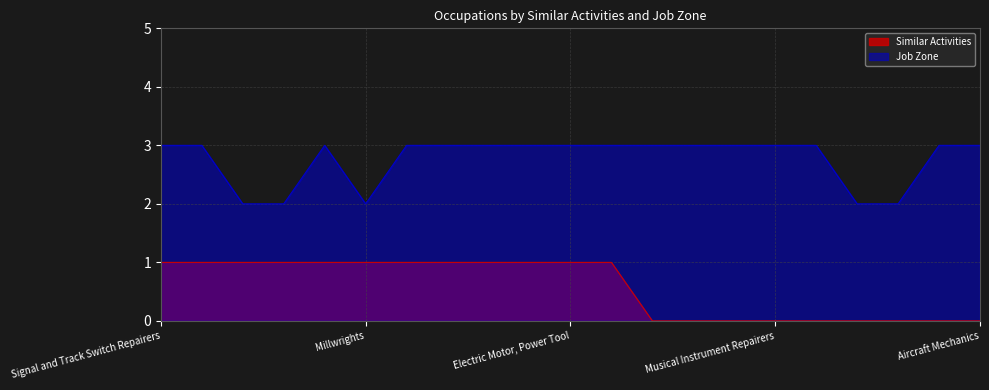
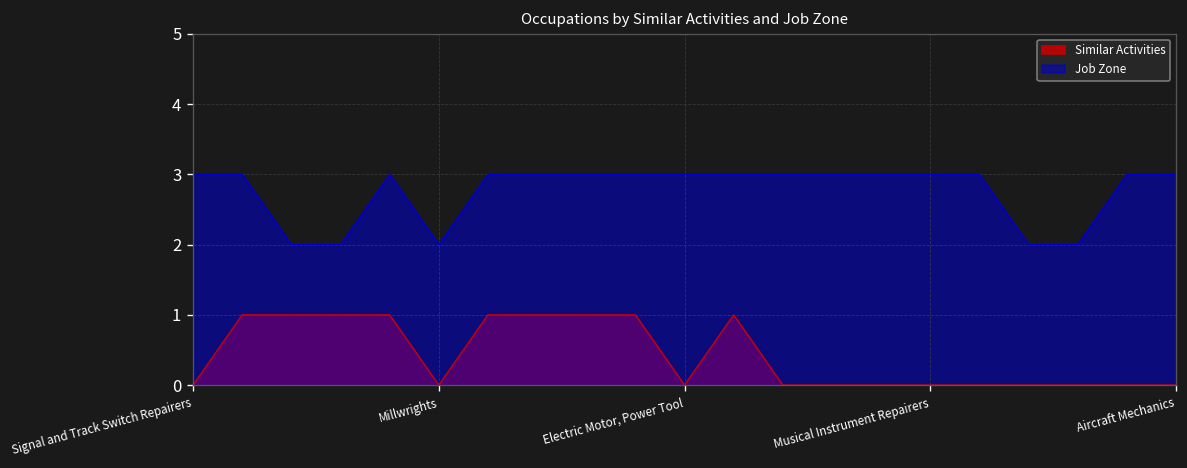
  {
    "Similar Activities": {
-     "Signal and Track Switch Repairers": 1,
-     "Millwrights": 1,
-     "Electric Motor, Power Tool": 1,
+     "Signal and Track Switch Repairers": 0,
+     "Millwrights": 0,
+     "Electric Motor, Power Tool": 0,
      "Musical Instrument Repairers": 0,
      "Aircraft Mechanics": 0
    },
    "Job Zone": {
      "Signal and Track Switch Repairers": 3,
      "Millwrights": 2,
      "Electric Motor, Power Tool": 3,
      "Musical Instrument Repairers": 3,
      "Aircraft Mechanics": 3
    }
  }
